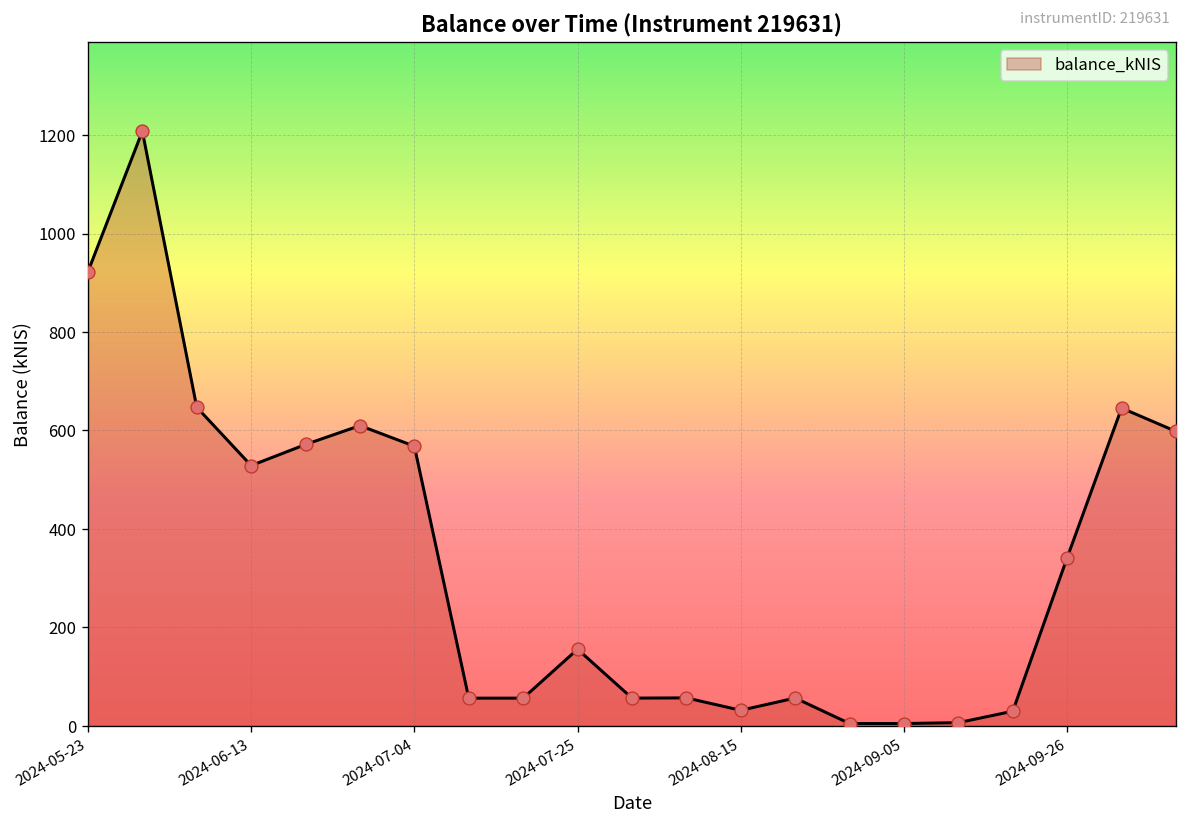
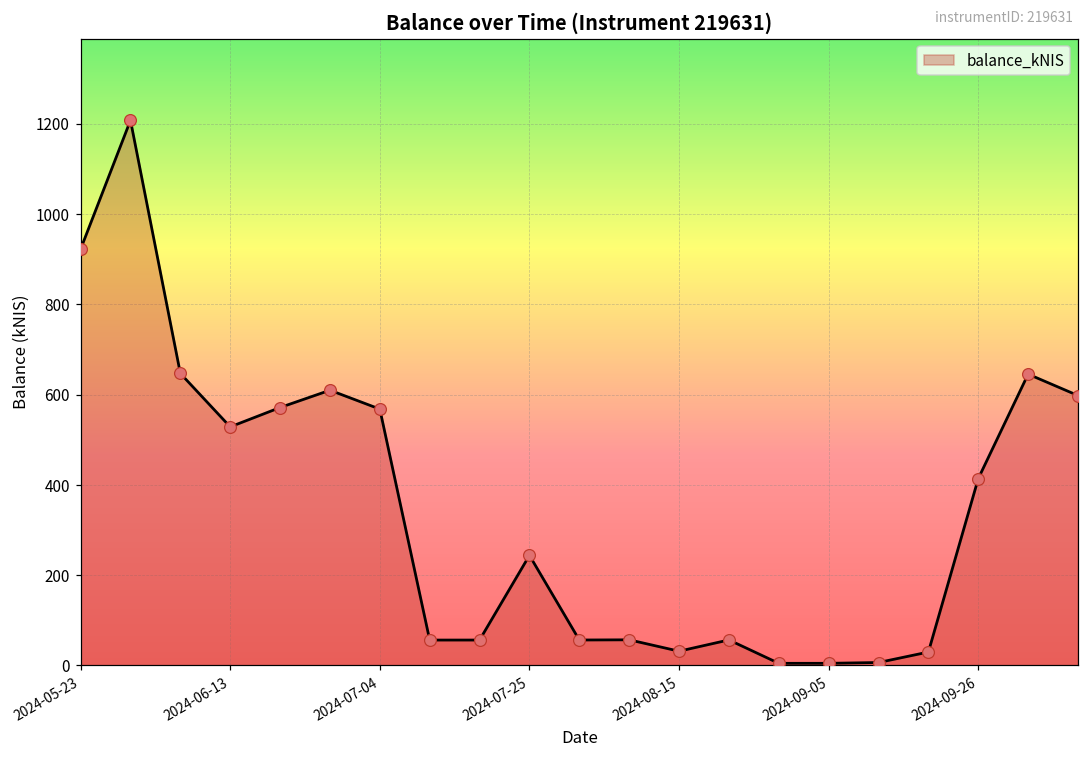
  {
    "2024-05-23": 920,
    "2024-06-13": 530,
    "2024-07-04": 570,
-   "2024-07-25": 160,
+   "2024-07-25": 240,
    "2024-08-15": 30,
    "2024-09-05": 0,
-   "2024-09-26": 340
+   "2024-09-26": 410
  }
